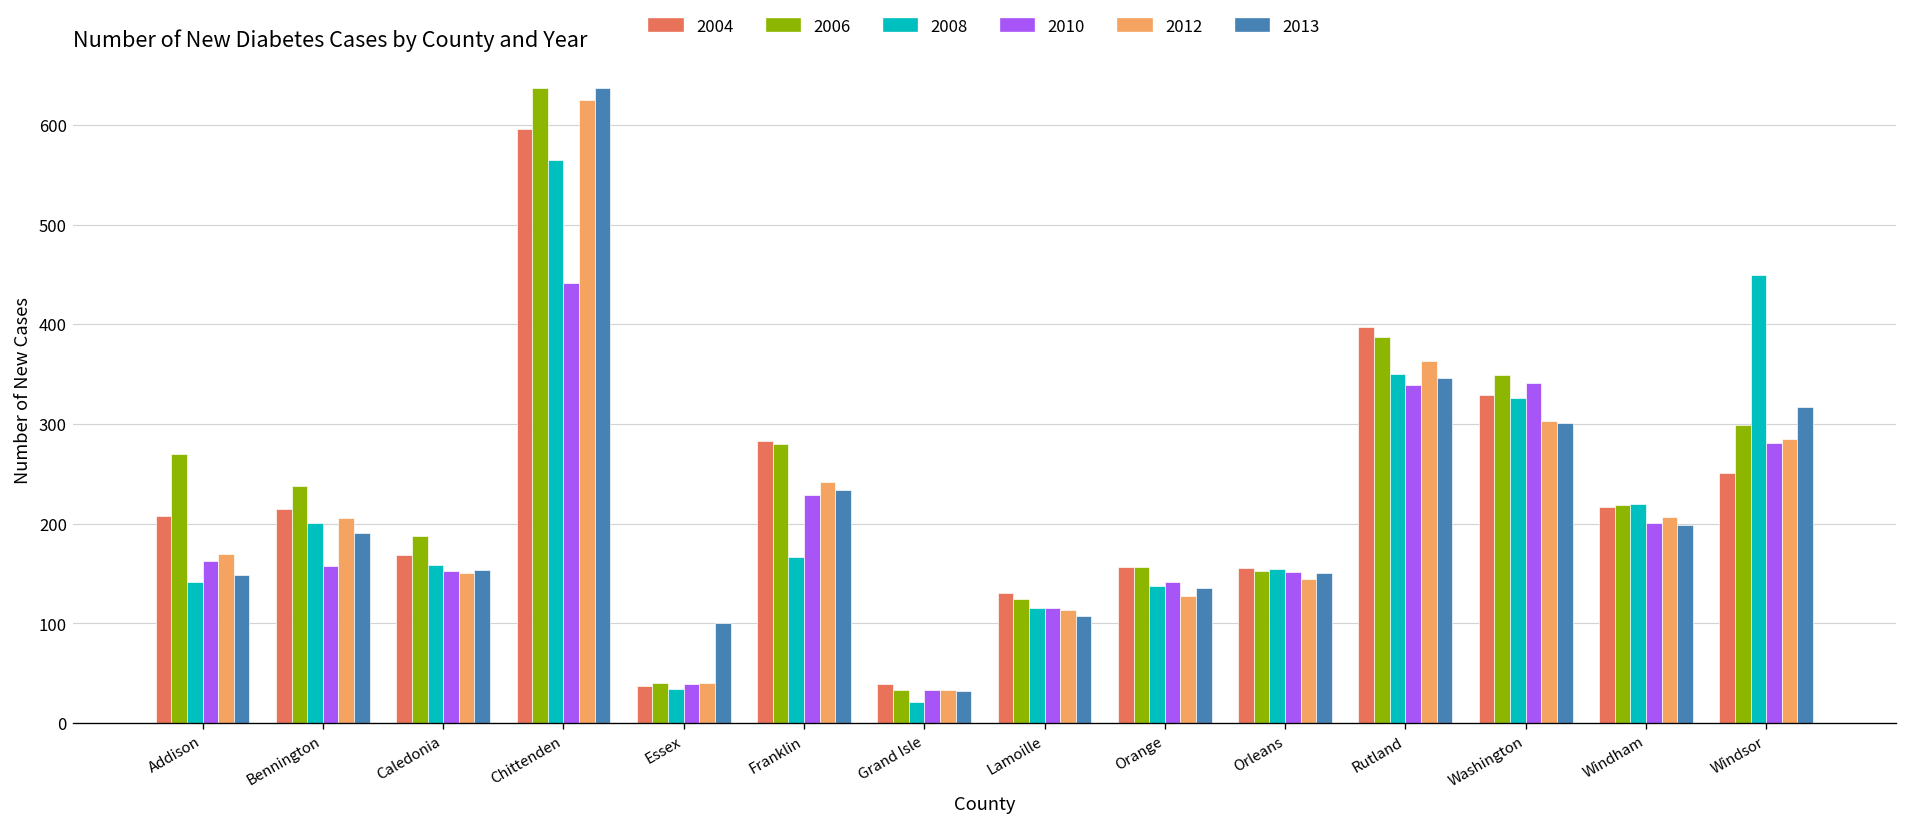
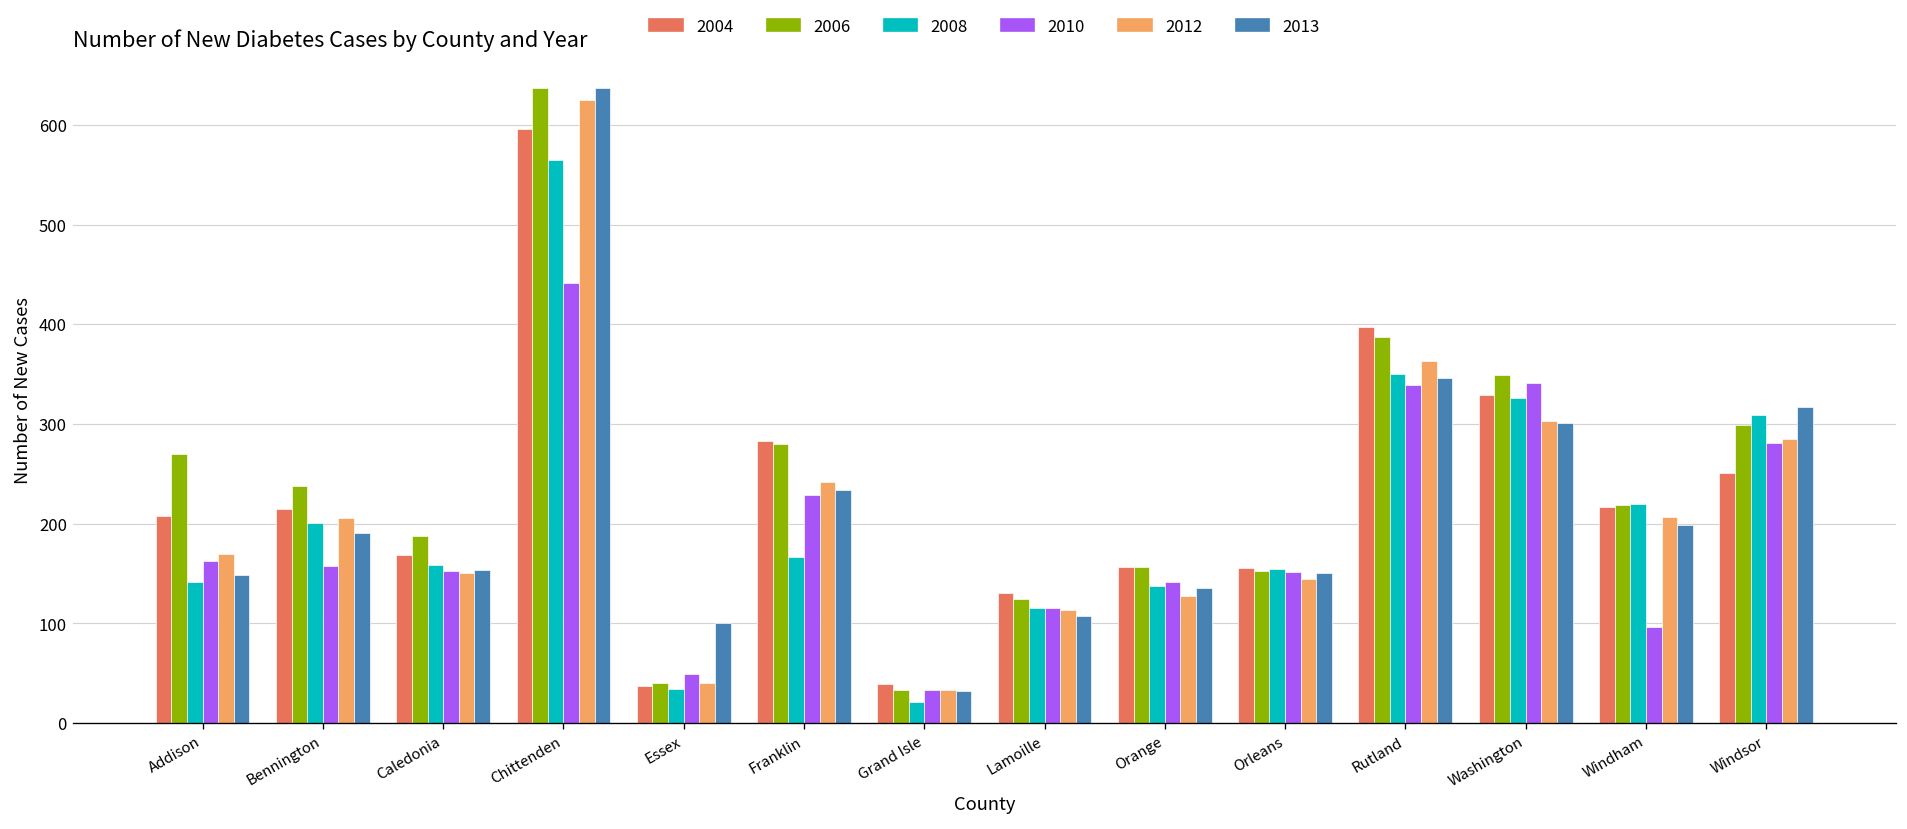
  {
    "2006": {
      "Addison": 270,
      "Bennington": 240,
      "Caledonia": 190,
      "Chittenden": 640,
      "Essex": 40,
      "Franklin": 280,
      "Grand Isle": 30,
      "Lamoille": 130,
      "Orange": 160,
      "Orleans": 150,
      "Rutland": 390,
      "Washington": 350,
      "Windham": 220,
      "Windsor": 300
    },
    "2008": {
      "Addison": 140,
      "Bennington": 200,
      "Caledonia": 160,
      "Chittenden": 570,
      "Essex": 30,
      "Franklin": 170,
      "Grand Isle": 20,
      "Lamoille": 120,
      "Orange": 140,
      "Orleans": 160,
      "Rutland": 350,
      "Washington": 330,
      "Windham": 220,
-     "Windsor": 450
+     "Windsor": 310
    },
    "2010": {
      "Addison": 160,
      "Bennington": 160,
      "Caledonia": 150,
      "Chittenden": 440,
-     "Essex": 40,
+     "Essex": 50,
      "Franklin": 230,
      "Grand Isle": 30,
      "Lamoille": 120,
      "Orange": 140,
      "Orleans": 150,
      "Rutland": 340,
      "Washington": 340,
-     "Windham": 200,
+     "Windham": 100,
      "Windsor": 280
    },
    "2013": {
      "Addison": 150,
      "Bennington": 190,
      "Caledonia": 150,
      "Chittenden": 640,
      "Essex": 100,
      "Franklin": 230,
      "Grand Isle": 30,
      "Lamoille": 110,
      "Orange": 140,
      "Orleans": 150,
      "Rutland": 350,
      "Washington": 300,
      "Windham": 200,
      "Windsor": 320
    }
  }
